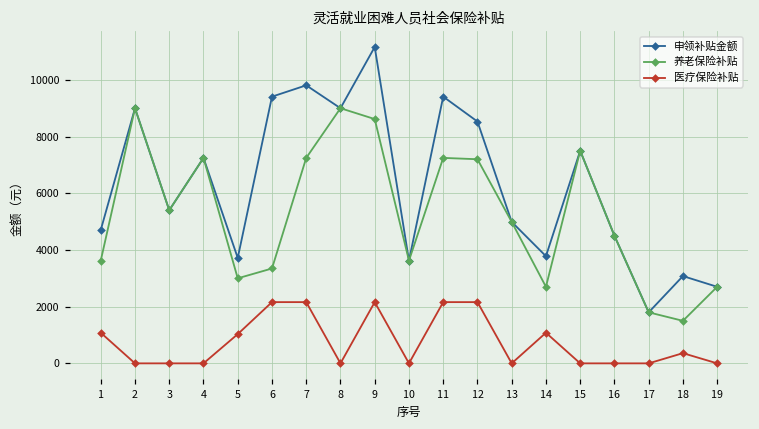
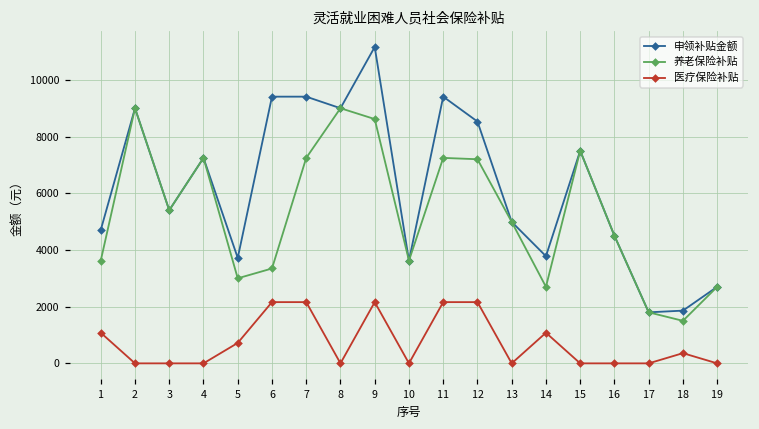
  {
    "申领补贴金额": {
      "1": 4700,
      "5": 3700,
      "6": 9400,
-     "7": 9800,
+     "7": 9400,
      "9": 11200,
      "11": 9400,
      "12": 8500,
      "14": 3800,
-     "18": 3100
+     "18": 1900
    },
    "养老保险补贴": {
      "1": 3600,
      "5": 3000,
      "6": 3300,
      "7": 7200,
      "9": 8600,
      "11": 7200,
      "12": 7200,
      "14": 2700,
      "18": 1500
    },
    "医疗保险补贴": {
      "1": 1100,
      "2": 0,
      "3": 0,
      "4": 0,
-     "5": 1000,
+     "5": 700,
      "6": 2200,
      "7": 2200,
      "8": 0,
      "9": 2200,
      "10": 0,
      "11": 2200,
      "12": 2200,
      "13": 0,
      "14": 1100,
      "15": 0,
      "16": 0,
      "17": 0,
      "18": 400,
      "19": 0
    }
  }
